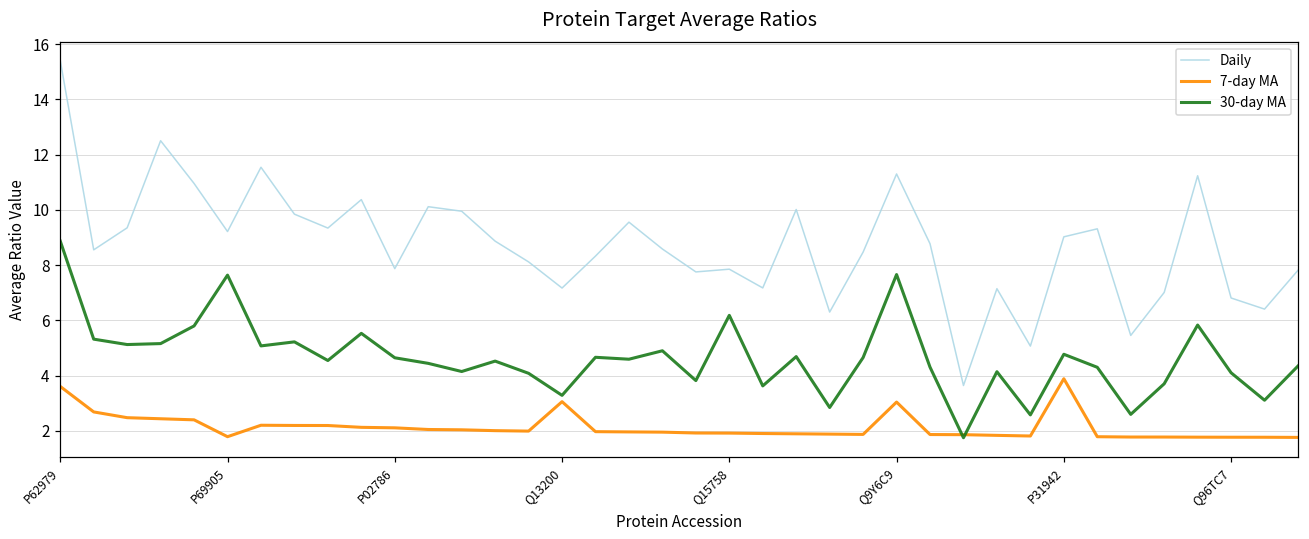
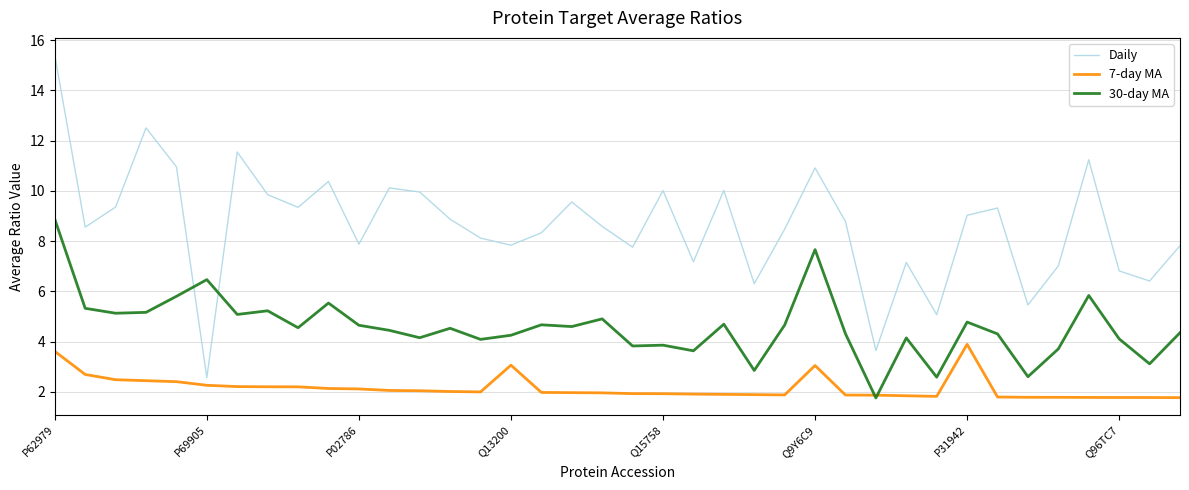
  {
    "Daily": {
      "P62979": 15.4,
-     "P69905": 9.2,
+     "P69905": 2.6,
      "P02786": 7.9,
-     "Q13200": 7.2,
-     "Q15758": 7.9,
-     "Q9Y6C9": 11.3,
+     "Q13200": 7.8,
+     "Q15758": 10.0,
+     "Q9Y6C9": 10.9,
      "P31942": 9.0,
      "Q96TC7": 6.8
    },
    "7-day MA": {
      "P62979": 3.6,
-     "P69905": 1.8,
+     "P69905": 2.3,
      "P02786": 2.1,
      "Q13200": 3.1,
      "Q15758": 1.9,
      "Q9Y6C9": 3.0,
      "P31942": 3.9,
      "Q96TC7": 1.8
    },
    "30-day MA": {
      "P62979": 8.9,
-     "P69905": 7.6,
+     "P69905": 6.5,
      "P02786": 4.6,
-     "Q13200": 3.3,
-     "Q15758": 6.2,
+     "Q13200": 4.3,
+     "Q15758": 3.9,
      "Q9Y6C9": 7.7,
      "P31942": 4.8,
      "Q96TC7": 4.1
    }
  }
